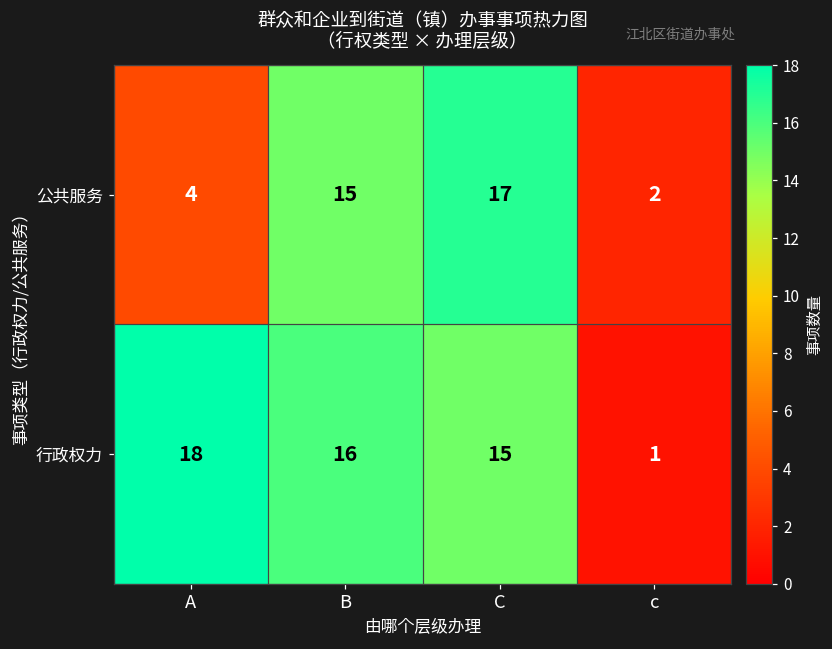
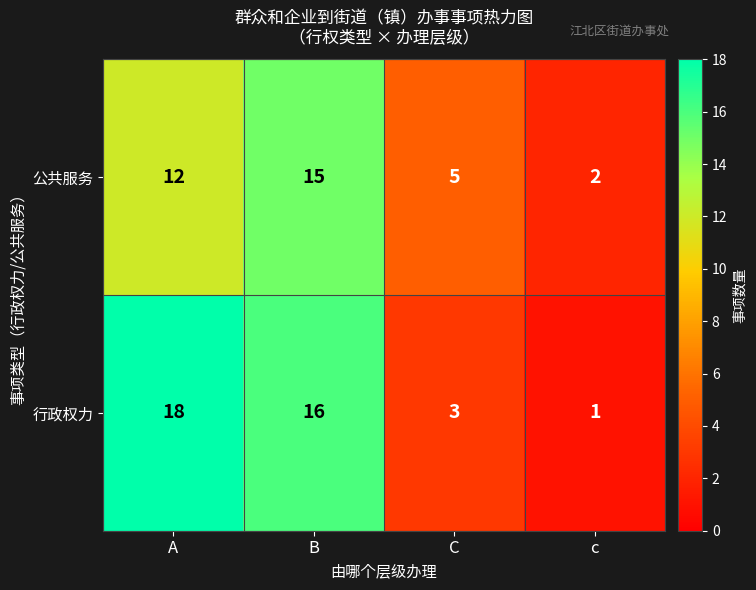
  {
    "公共服务": {
-     "A": 4,
+     "A": 12,
      "B": 15,
-     "C": 17,
+     "C": 5,
      "c": 2
    },
    "行政权力": {
      "A": 18,
      "B": 16,
-     "C": 15,
+     "C": 3,
      "c": 1
    }
  }
